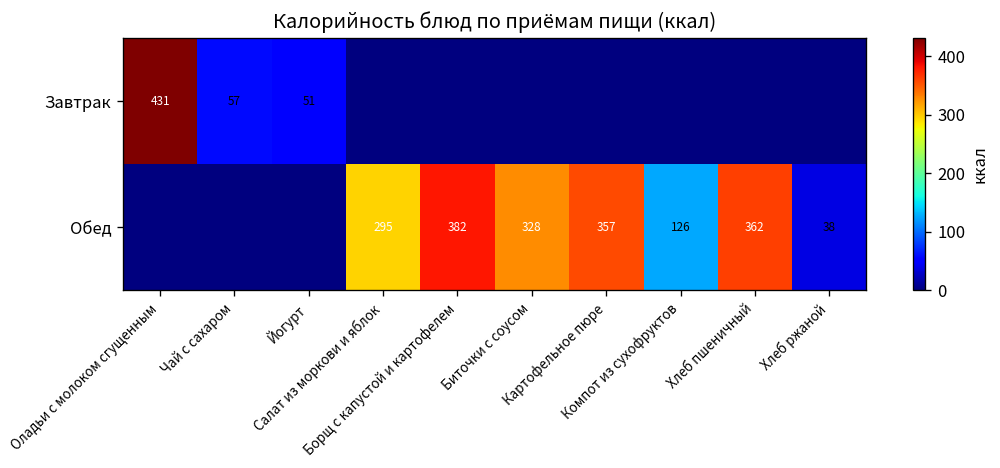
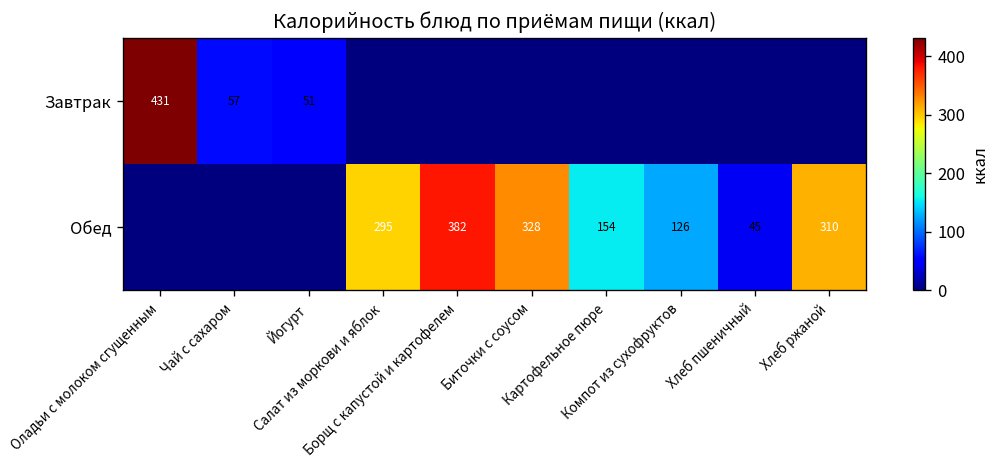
  {
    "Завтрак": {
      "Оладьи с молоком сгущенным": 431,
      "Чай с сахаром": 57,
      "Йогурт": 51
    },
    "Обед": {
      "Салат из моркови и яблок": 295,
      "Борщ с капустой и картофелем": 382,
      "Биточки с соусом": 328,
-     "Картофельное пюре": 357,
+     "Картофельное пюре": 154,
      "Компот из сухофруктов": 126,
-     "Хлеб пшеничный": 362,
-     "Хлеб ржаной": 38
+     "Хлеб пшеничный": 45,
+     "Хлеб ржаной": 310
    }
  }
